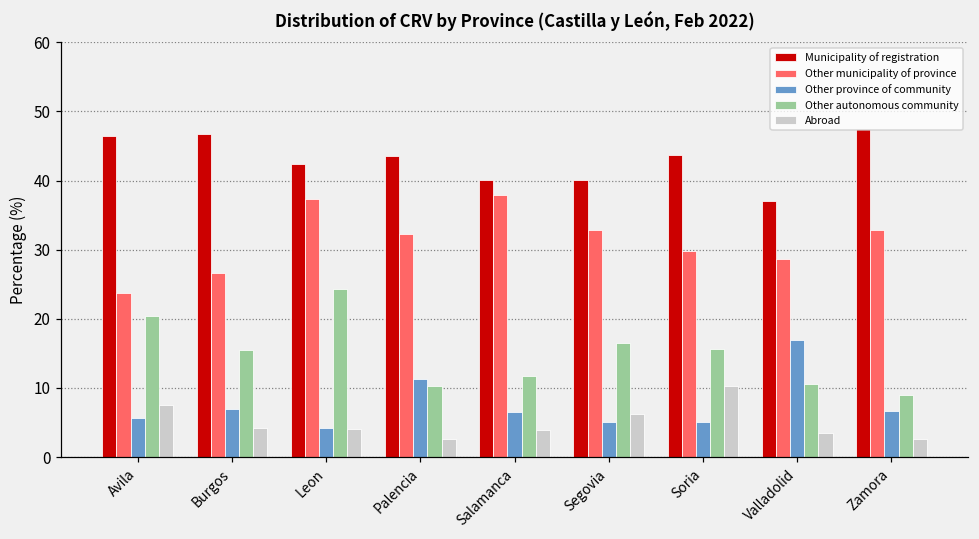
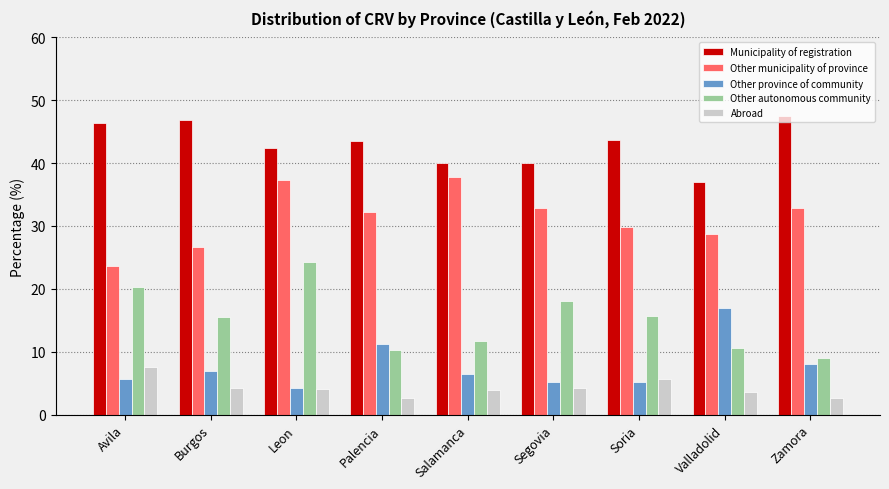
  {
    "Municipality of registration": {
      "Avila": 46,
      "Burgos": 47,
      "Leon": 42,
      "Palencia": 44,
      "Salamanca": 40,
      "Segovia": 40,
      "Soria": 44,
      "Valladolid": 37
    },
    "Other municipality of province": {
      "Avila": 24,
      "Burgos": 27,
      "Leon": 37,
      "Palencia": 32,
      "Salamanca": 38,
      "Segovia": 33,
      "Soria": 30,
      "Valladolid": 29,
      "Zamora": 33
    },
    "Other province of community": {
      "Avila": 6,
      "Burgos": 7,
      "Leon": 4,
      "Palencia": 11,
      "Salamanca": 7,
      "Segovia": 5,
      "Soria": 5,
      "Valladolid": 17,
-     "Zamora": 7
+     "Zamora": 8
    },
    "Other autonomous community": {
      "Avila": 20,
      "Burgos": 15,
      "Leon": 24,
      "Palencia": 10,
      "Salamanca": 12,
-     "Segovia": 16,
+     "Segovia": 18,
      "Soria": 16,
      "Valladolid": 11,
      "Zamora": 9
    },
    "Abroad": {
      "Avila": 8,
      "Burgos": 4,
      "Leon": 4,
      "Palencia": 3,
      "Salamanca": 4,
-     "Segovia": 6,
-     "Soria": 10,
+     "Segovia": 4,
+     "Soria": 6,
      "Valladolid": 4,
      "Zamora": 3
    }
  }
